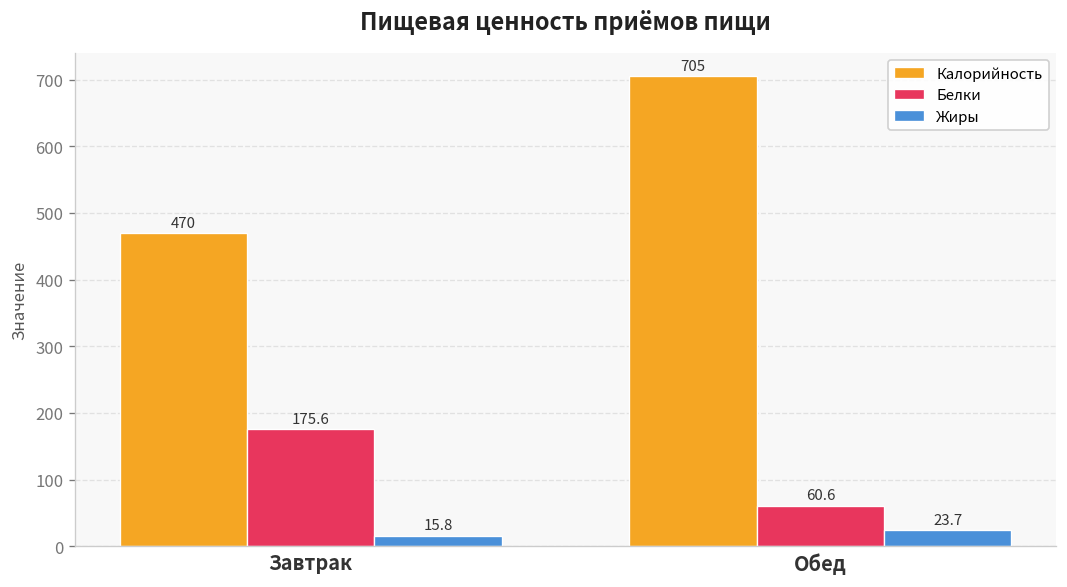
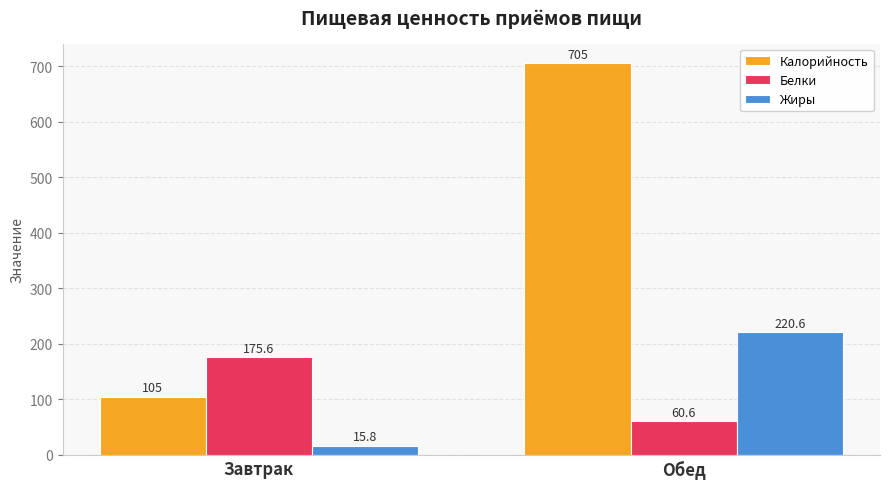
  {
    "Калорийность": {
-     "Завтрак": 470,
+     "Завтрак": 105,
      "Обед": 705
    },
    "Белки": {
      "Завтрак": 175.6,
      "Обед": 60.6
    },
    "Жиры": {
      "Завтрак": 15.8,
-     "Обед": 23.7
+     "Обед": 220.6
    }
  }
